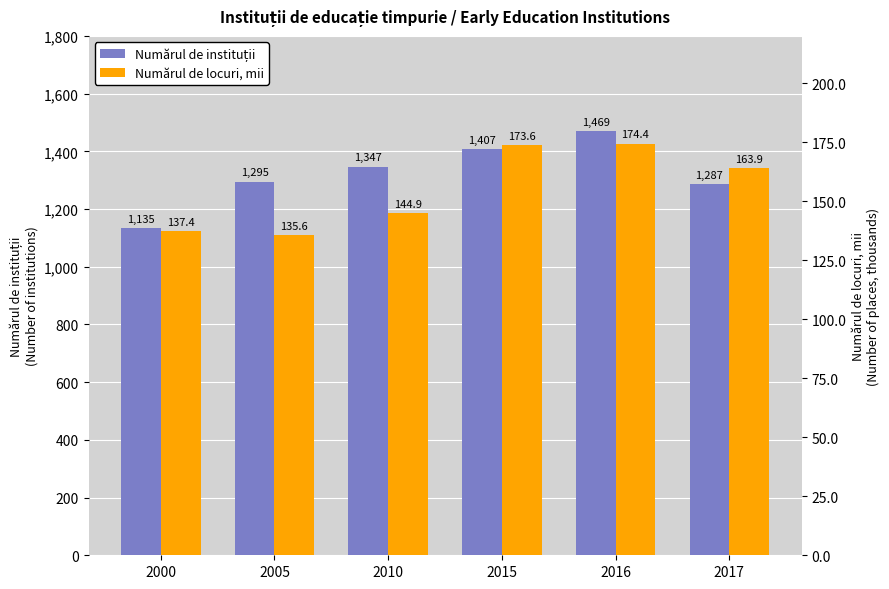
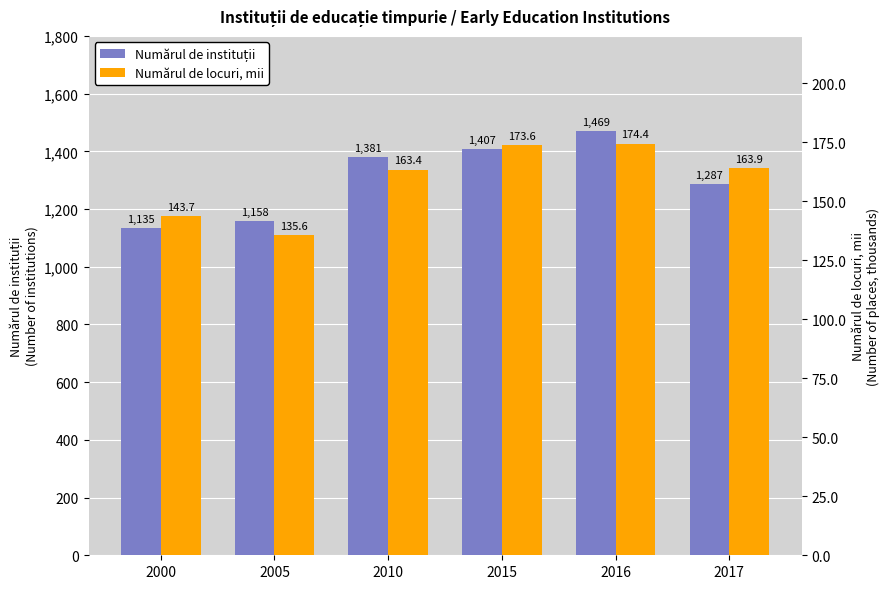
  {
    "Numărul de instituții": {
      "2000": "1,135",
-     "2005": "1,295",
-     "2010": "1,347",
+     "2005": "1,158",
+     "2010": "1,381",
      "2015": "1,407",
      "2016": "1,469",
      "2017": "1,287"
    },
    "Numărul de locuri, mii": {
-     "2000": "137.4",
+     "2000": "143.7",
      "2005": "135.6",
-     "2010": "144.9",
+     "2010": "163.4",
      "2015": "173.6",
      "2016": "174.4",
      "2017": "163.9"
    }
  }
